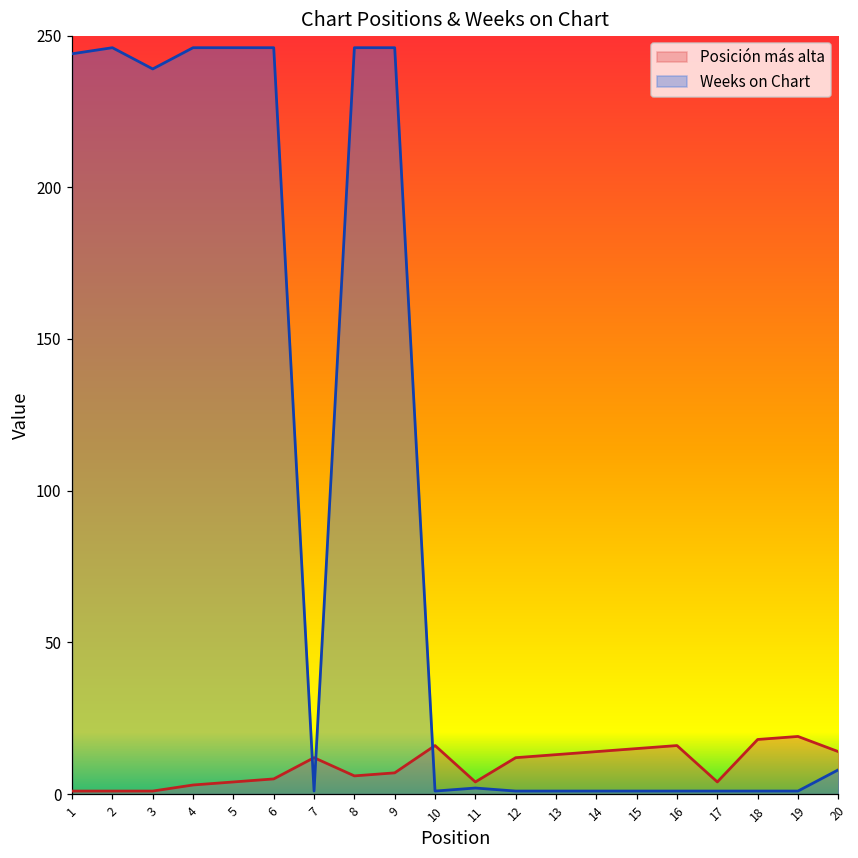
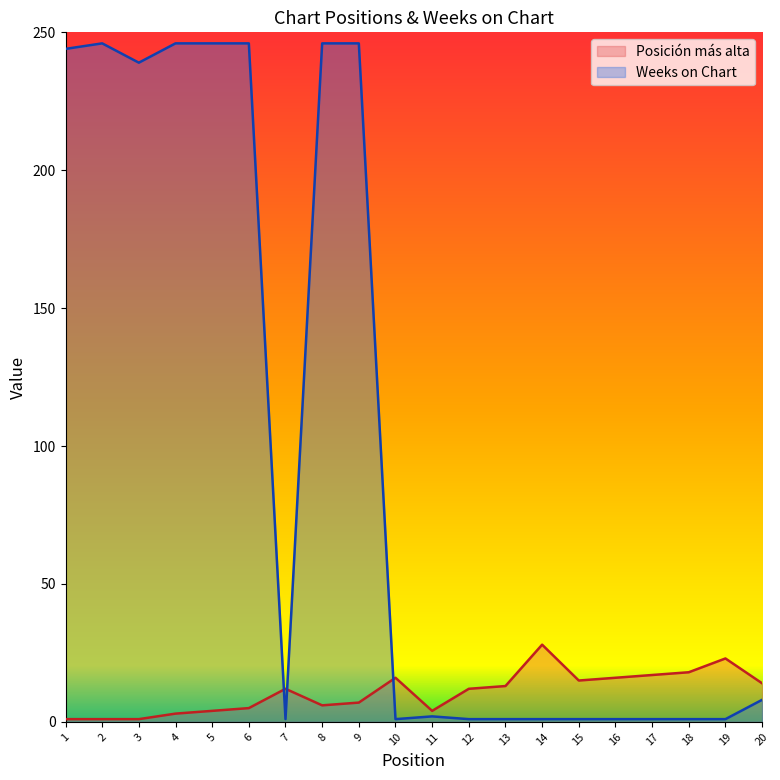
  {
    "Posición más alta": {
      "1": 1,
      "2": 1,
      "3": 1,
      "4": 3,
      "5": 4,
      "6": 5,
      "7": 12,
      "8": 6,
      "9": 7,
      "10": 16,
      "11": 4,
      "12": 12,
      "13": 13,
-     "14": 14,
+     "14": 28,
      "15": 15,
      "16": 16,
-     "17": 4,
+     "17": 17,
      "18": 18,
-     "19": 19,
+     "19": 23,
      "20": 14
    },
    "Weeks on Chart": {
      "1": 244,
      "2": 246,
      "3": 239,
      "4": 246,
      "5": 246,
      "6": 246,
      "7": 1,
      "8": 246,
      "9": 246,
      "10": 1,
      "11": 2,
      "12": 1,
      "13": 1,
      "14": 1,
      "15": 1,
      "16": 1,
      "17": 1,
      "18": 1,
      "19": 1,
      "20": 8
    }
  }
